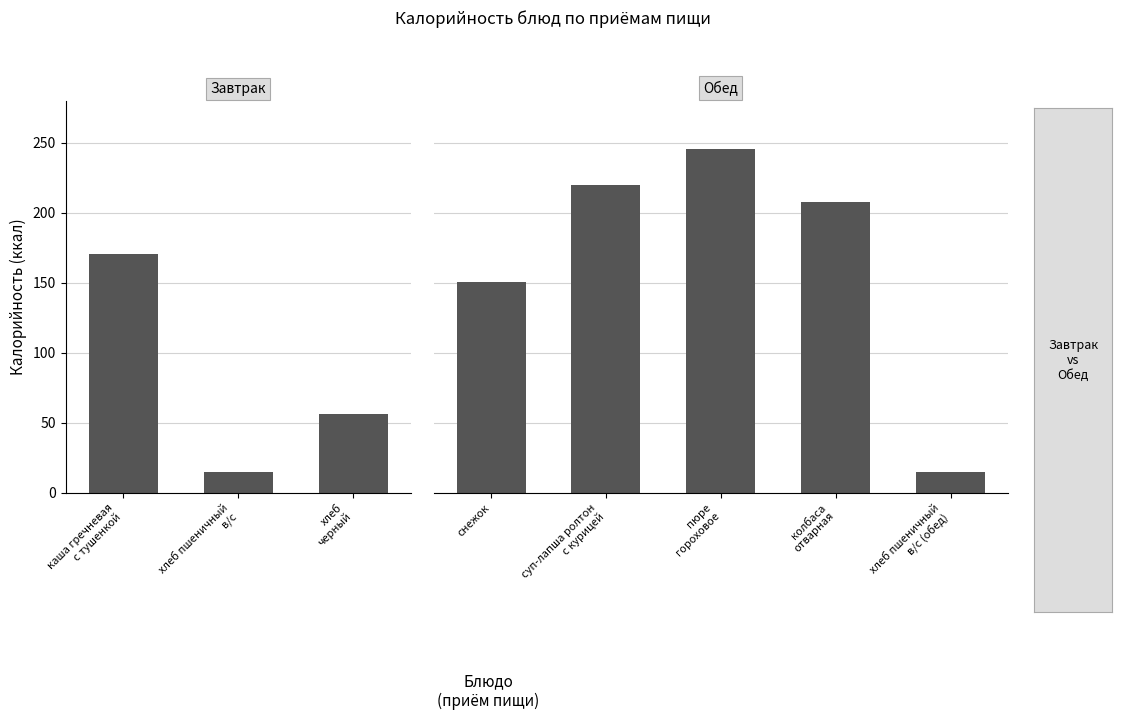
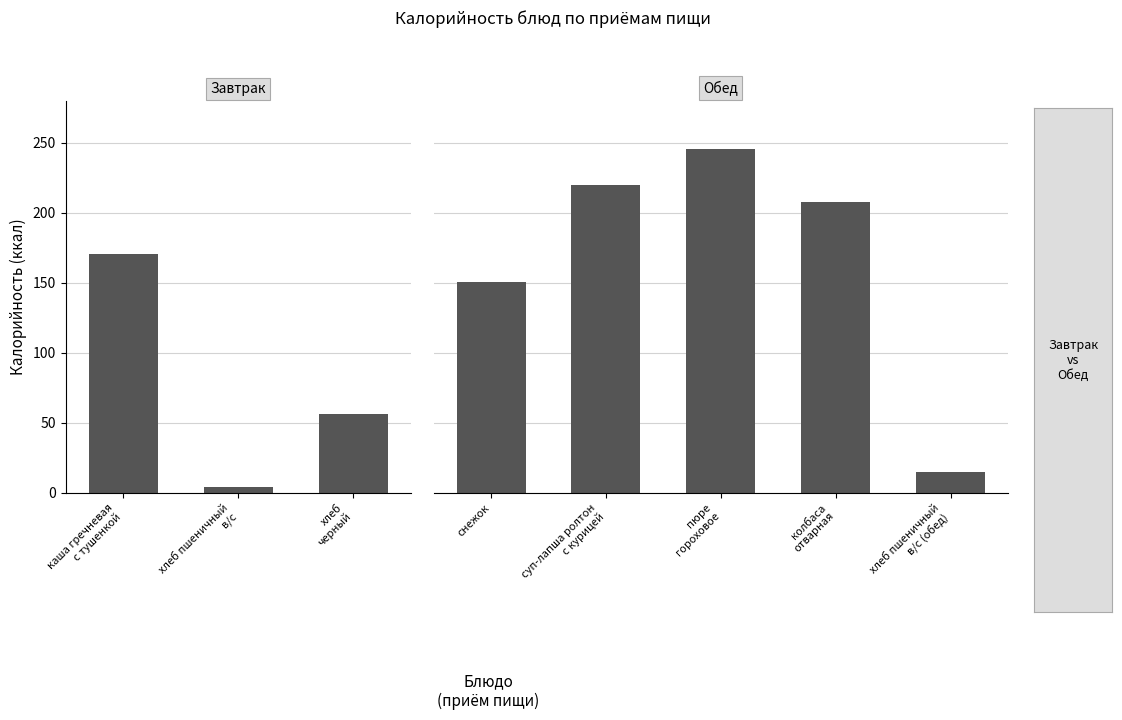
  {
    "Завтрак": {
      "каша гречневая с тушенкой": 171,
-     "хлеб пшеничный в/с": 15,
+     "хлеб пшеничный в/с": 4,
      "хлеб черный": 57
    }
  }
